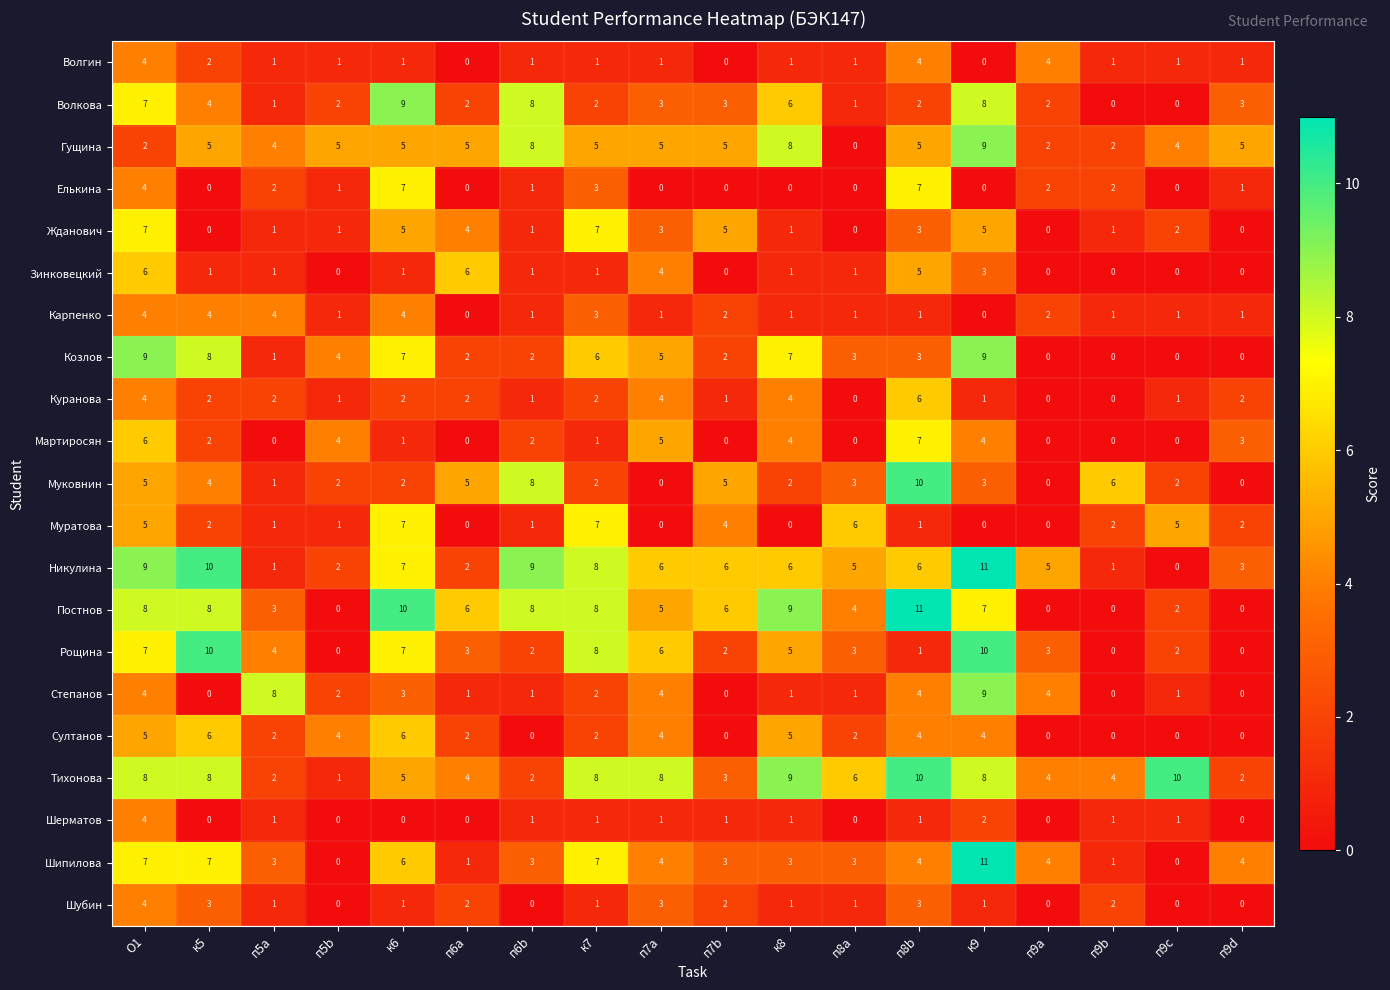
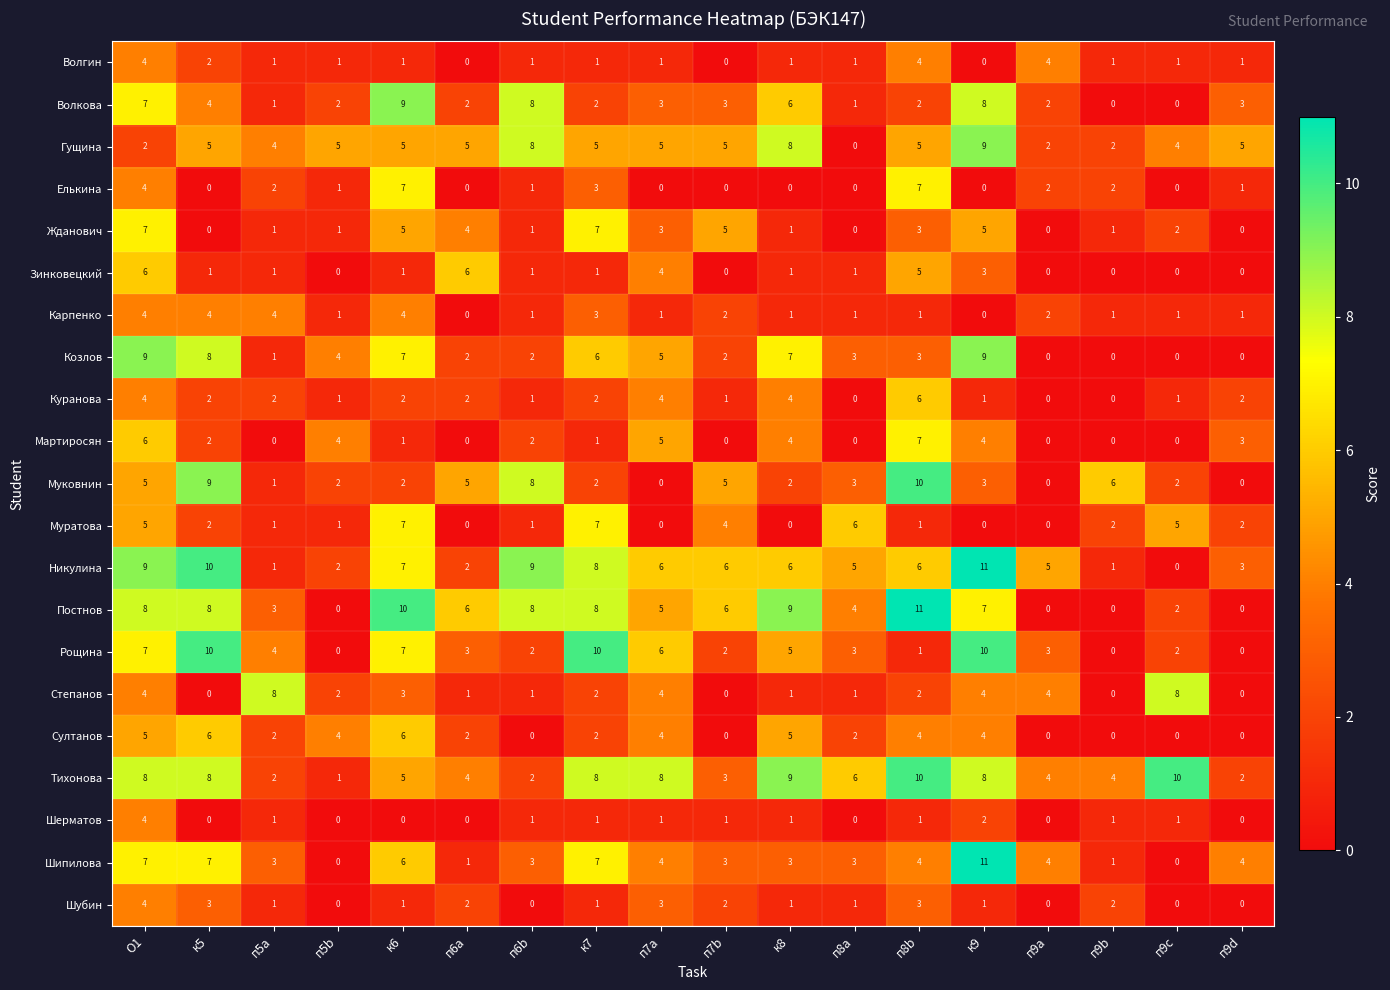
  {
    "Муковнин": {
      "O1": 5,
-     "к5": 4,
+     "к5": 9,
      "п5a": 1,
      "п5b": 2,
      "к6": 2,
      "п6a": 5,
      "п6b": 8,
      "к7": 2,
      "п7a": 0,
      "п7b": 5,
      "к8": 2,
      "п8a": 3,
      "п8b": 10,
      "к9": 3,
      "п9a": 0,
      "п9b": 6,
      "п9с": 2,
      "п9d": 0
    },
    "Рощина": {
      "O1": 7,
      "к5": 10,
      "п5a": 4,
      "п5b": 0,
      "к6": 7,
      "п6a": 3,
      "п6b": 2,
-     "к7": 8,
+     "к7": 10,
      "п7a": 6,
      "п7b": 2,
      "к8": 5,
      "п8a": 3,
      "п8b": 1,
      "к9": 10,
      "п9a": 3,
      "п9b": 0,
      "п9с": 2,
      "п9d": 0
    },
    "Степанов": {
      "O1": 4,
      "к5": 0,
      "п5a": 8,
      "п5b": 2,
      "к6": 3,
      "п6a": 1,
      "п6b": 1,
      "к7": 2,
      "п7a": 4,
      "п7b": 0,
      "к8": 1,
      "п8a": 1,
-     "п8b": 4,
-     "к9": 9,
+     "п8b": 2,
+     "к9": 4,
      "п9a": 4,
      "п9b": 0,
-     "п9с": 1,
+     "п9с": 8,
      "п9d": 0
    }
  }
